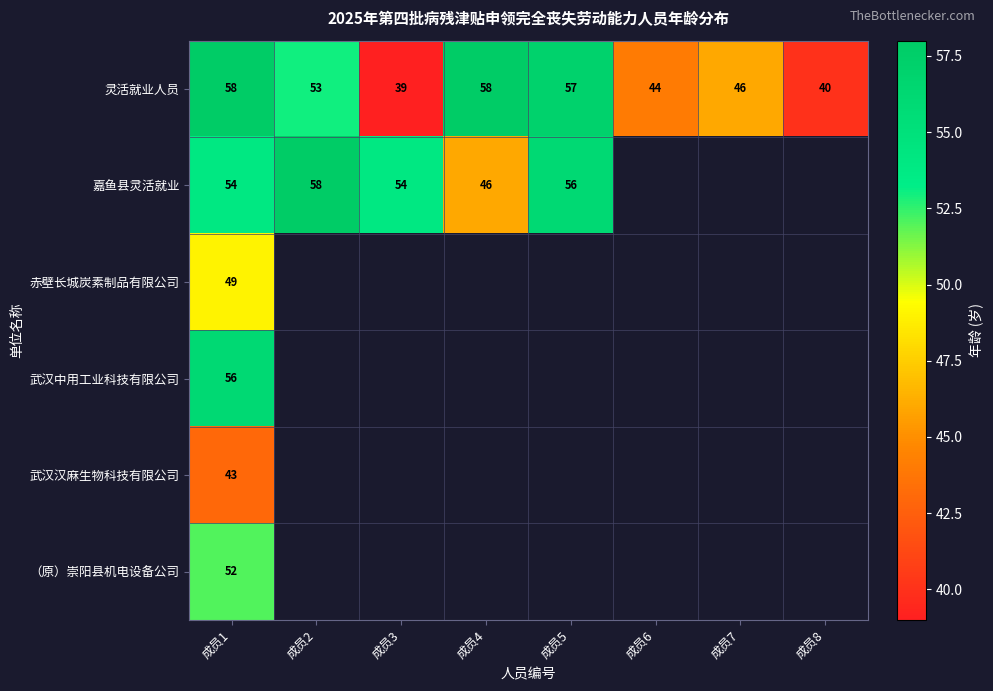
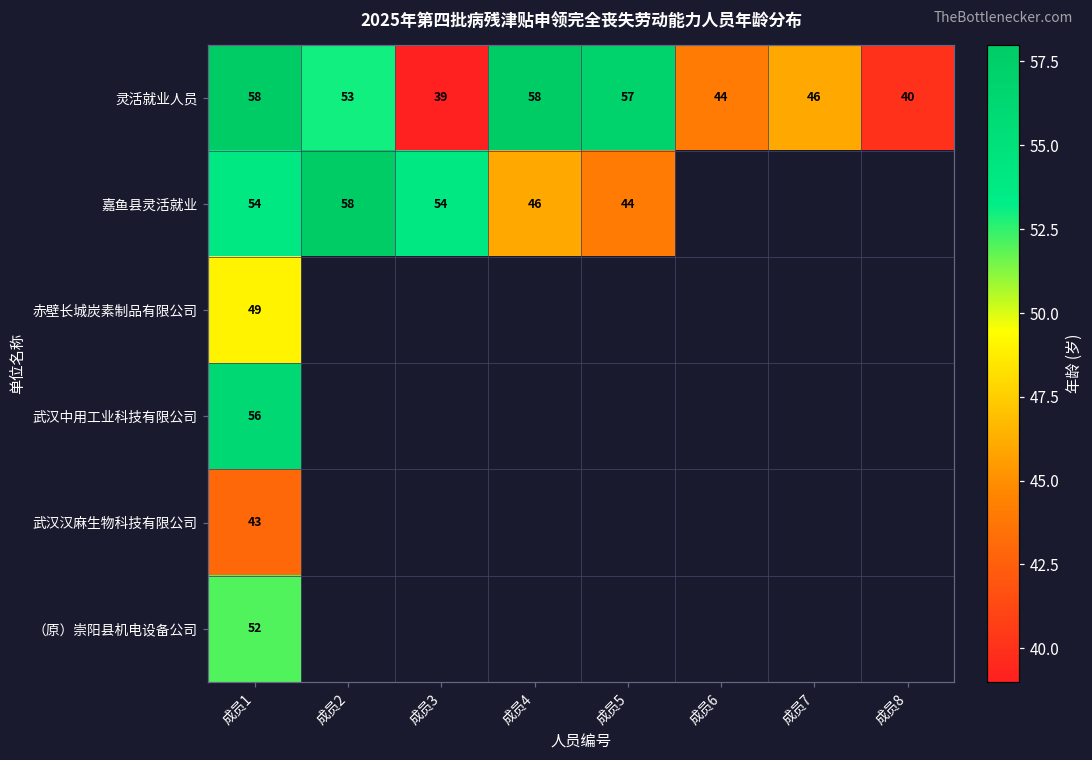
  {
    "灵活就业人员": {
      "成员1": 58,
      "成员2": 53,
      "成员3": 39,
      "成员4": 58,
      "成员5": 57,
      "成员6": 44,
      "成员7": 46,
      "成员8": 40
    },
    "嘉鱼县灵活就业": {
      "成员1": 54,
      "成员2": 58,
      "成员3": 54,
      "成员4": 46,
-     "成员5": 56
+     "成员5": 44
    },
    "赤壁长城炭素制品有限公司": {
      "成员1": 49
    },
    "武汉中用工业科技有限公司": {
      "成员1": 56
    },
    "武汉汉麻生物科技有限公司": {
      "成员1": 43
    },
    "（原）崇阳县机电设备公司": {
      "成员1": 52
    }
  }
